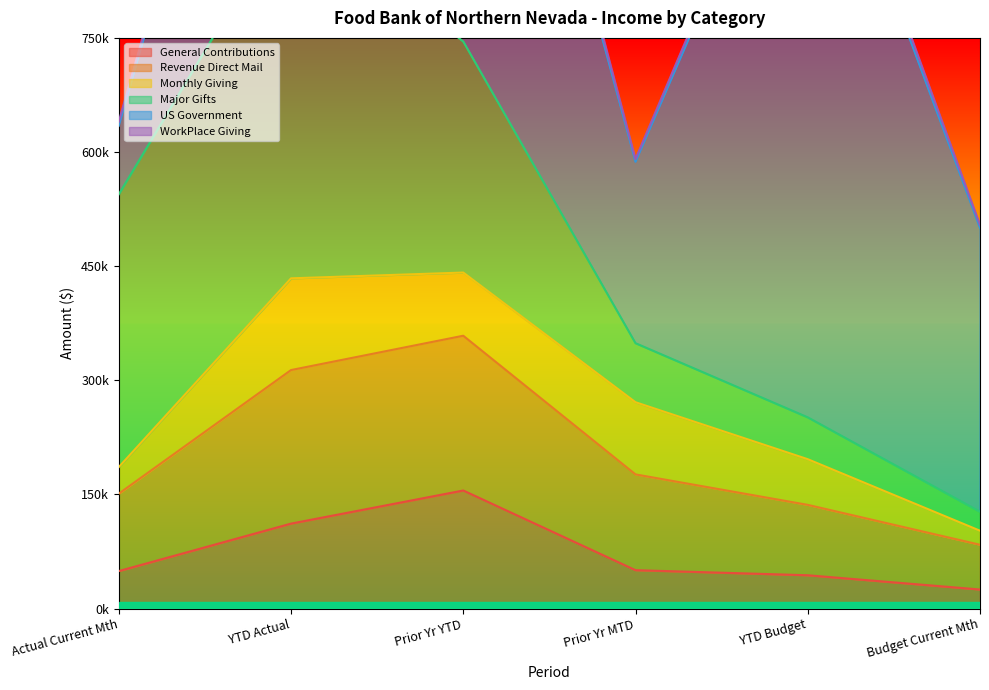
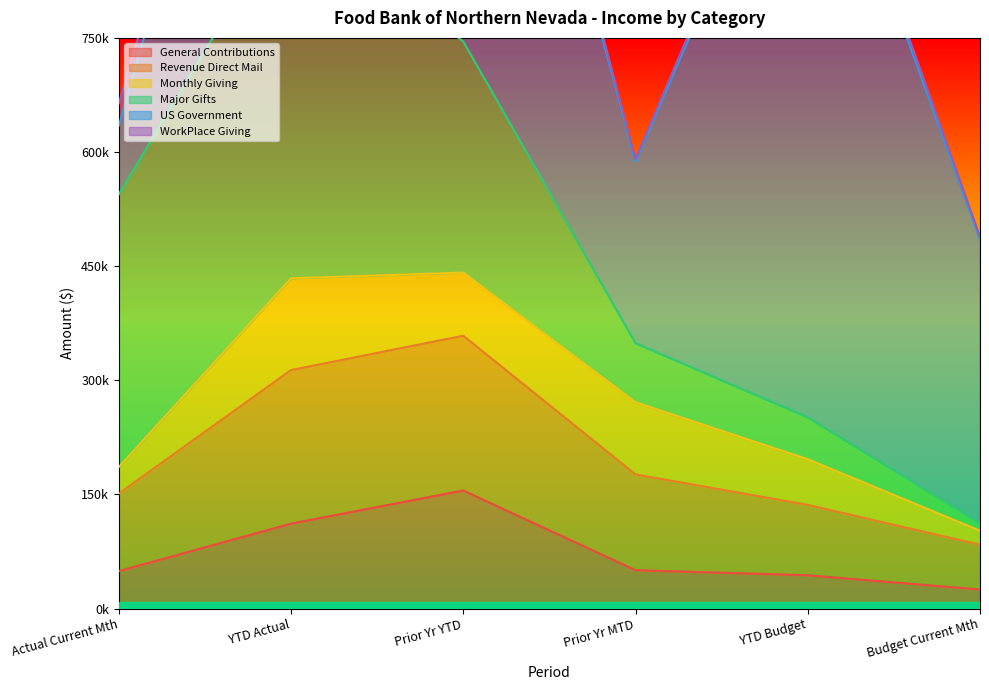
  {
    "Monthly Giving": {
      "Actual Current Mth": 30000,
      "YTD Actual": 120000,
      "Prior Yr YTD": 80000,
      "Prior Yr MTD": 90000,
      "YTD Budget": 60000,
      "Budget Current Mth": 20000
    },
    "Major Gifts": {
      "Actual Current Mth": 360000,
      "Prior Yr YTD": 300000,
      "Prior Yr MTD": 80000,
      "YTD Budget": 60000,
-     "Budget Current Mth": 30000
+     "Budget Current Mth": 10000
    },
    "US Government": {
      "Actual Current Mth": 90000,
      "Prior Yr MTD": 240000,
      "Budget Current Mth": 370000
    },
    "WorkPlace Giving": {
-     "Actual Current Mth": 10000,
+     "Actual Current Mth": 30000,
      "Prior Yr MTD": 0,
      "Budget Current Mth": 0
    }
  }
